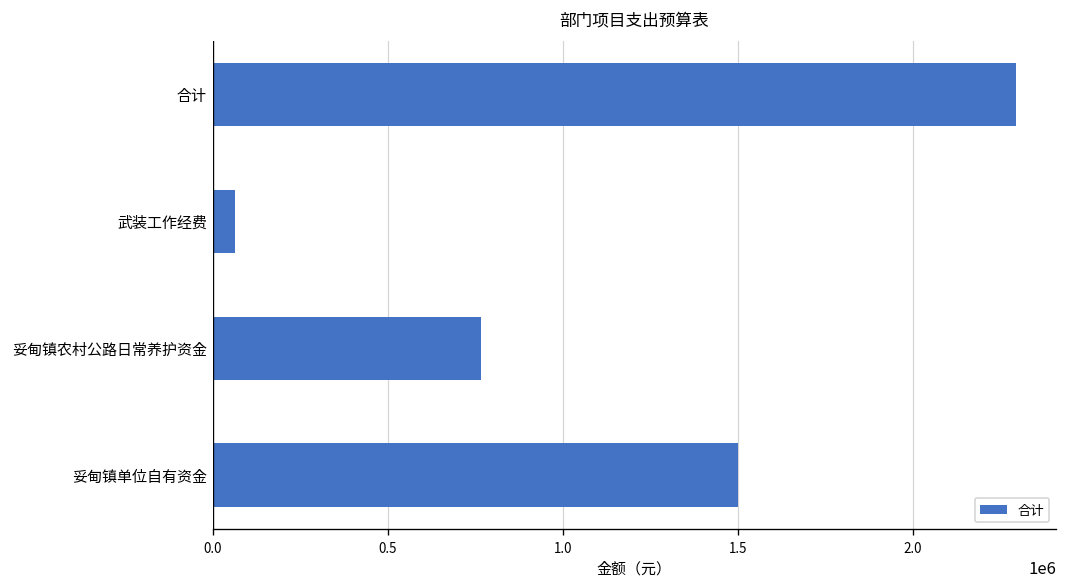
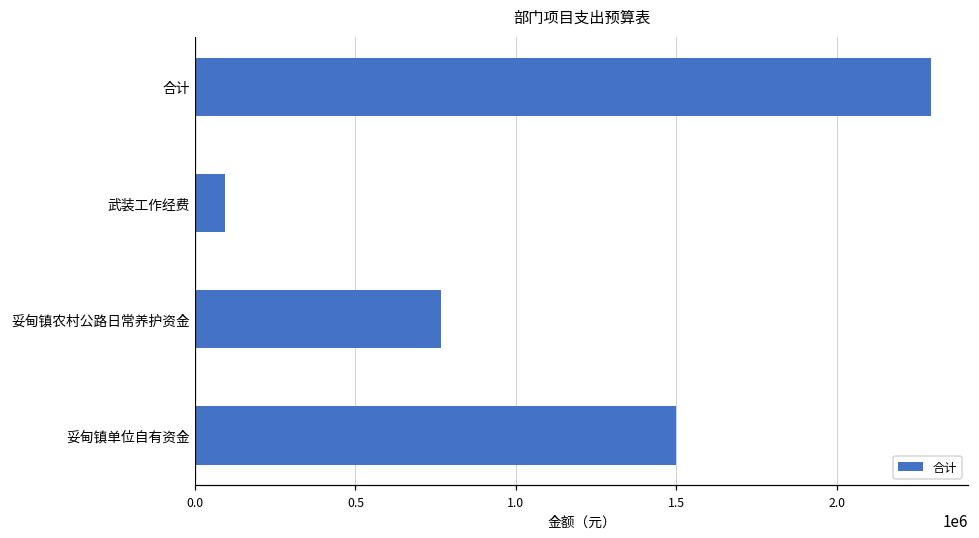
  {
    "合计": 2290000,
-   "武装工作经费": 60000,
+   "武装工作经费": 90000,
    "妥甸镇农村公路日常养护资金": 770000,
    "妥甸镇单位自有资金": 1500000
  }
